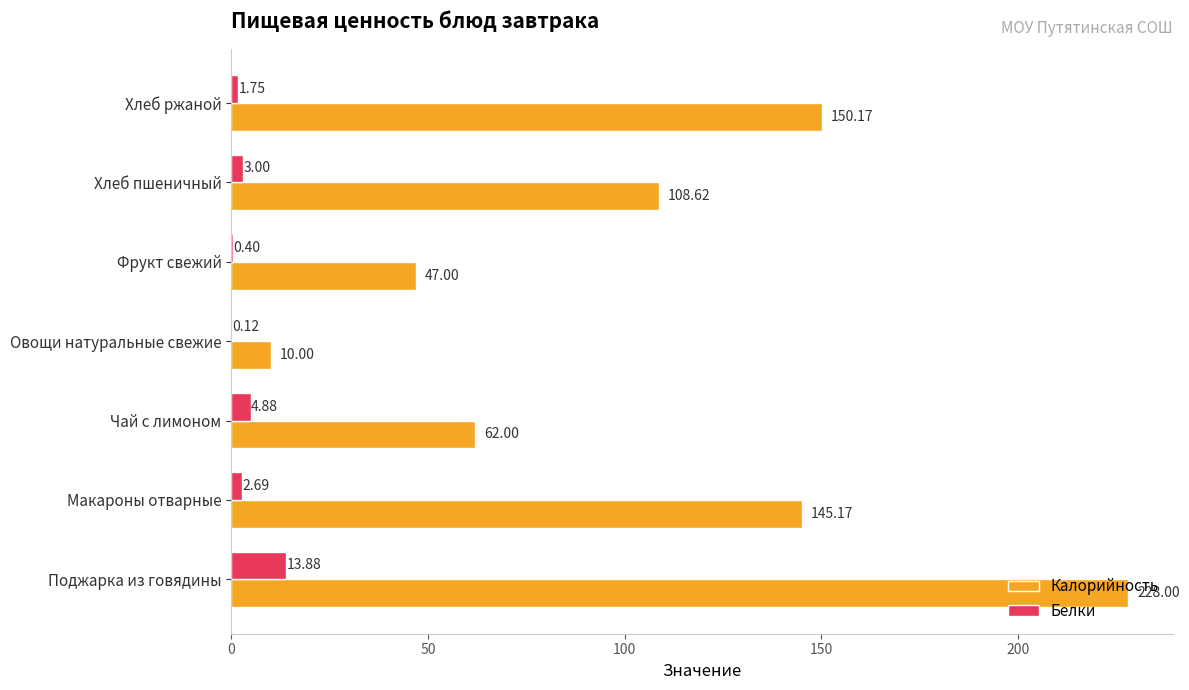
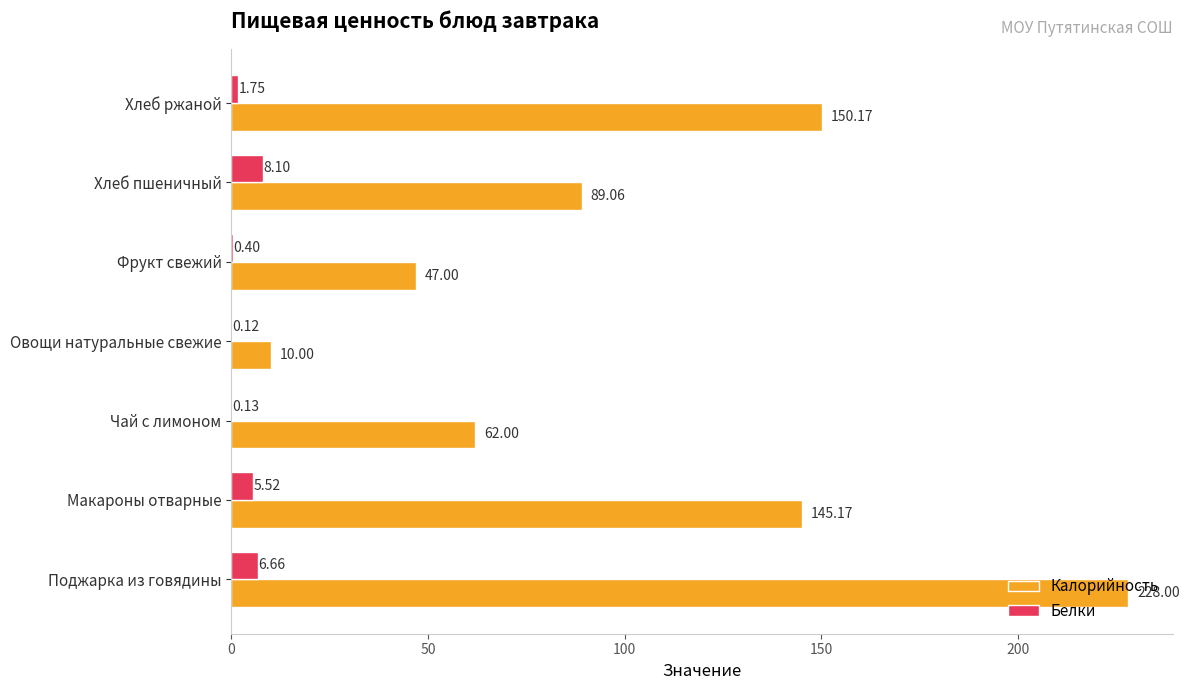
  {
    "Калорийность": {
      "Хлеб ржаной": 150.17,
-     "Хлеб пшеничный": 108.62,
+     "Хлеб пшеничный": 89.06,
      "Фрукт свежий": 47.00,
      "Овощи натуральные свежие": 10.00,
      "Чай с лимоном": 62.00,
      "Макароны отварные": 145.17,
      "Поджарка из говядины": 228.00
    },
    "Белки": {
      "Хлеб ржаной": 1.75,
-     "Хлеб пшеничный": 3.00,
+     "Хлеб пшеничный": 8.10,
      "Фрукт свежий": 0.40,
      "Овощи натуральные свежие": 0.12,
-     "Чай с лимоном": 4.88,
-     "Макароны отварные": 2.69,
-     "Поджарка из говядины": 13.88
+     "Чай с лимоном": 0.13,
+     "Макароны отварные": 5.52,
+     "Поджарка из говядины": 6.66
    }
  }
